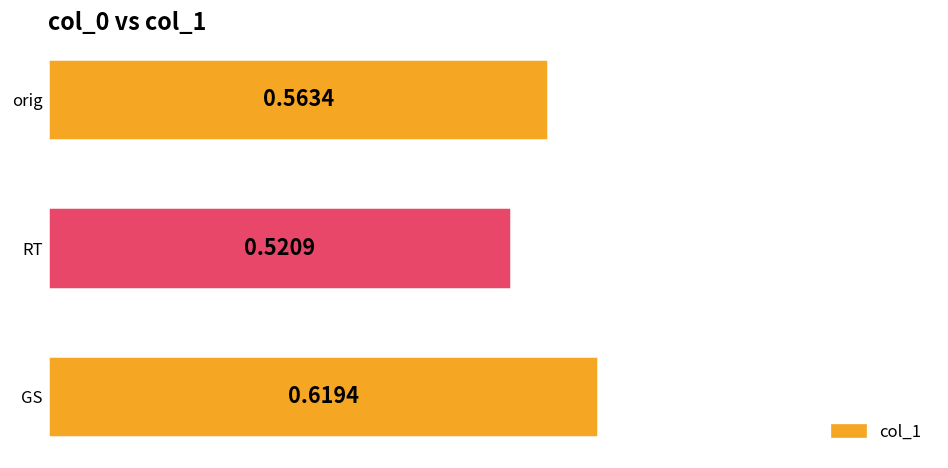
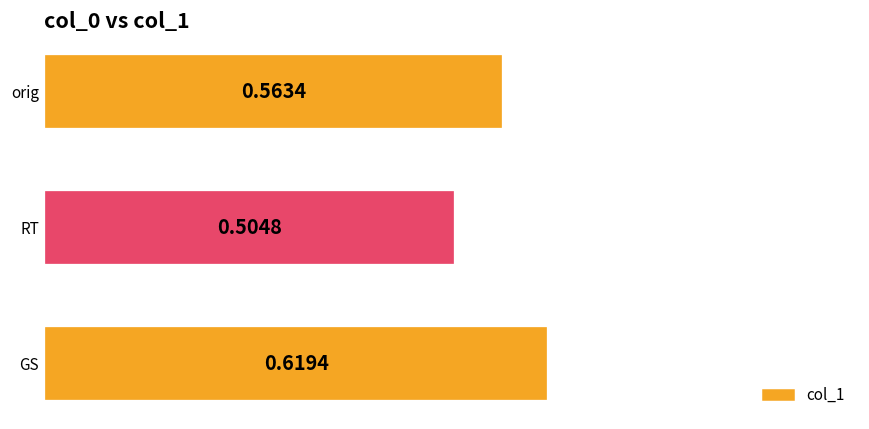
  {
    "orig": 0.5634,
-   "RT": 0.5209,
+   "RT": 0.5048,
    "GS": 0.6194
  }
